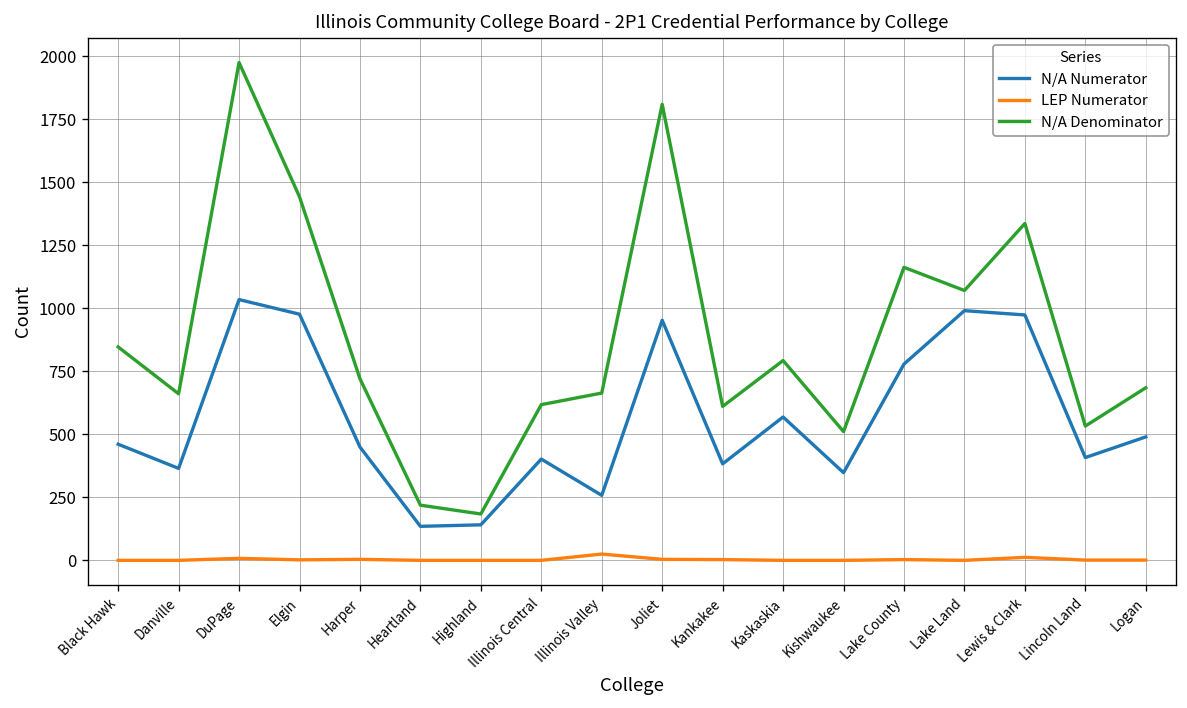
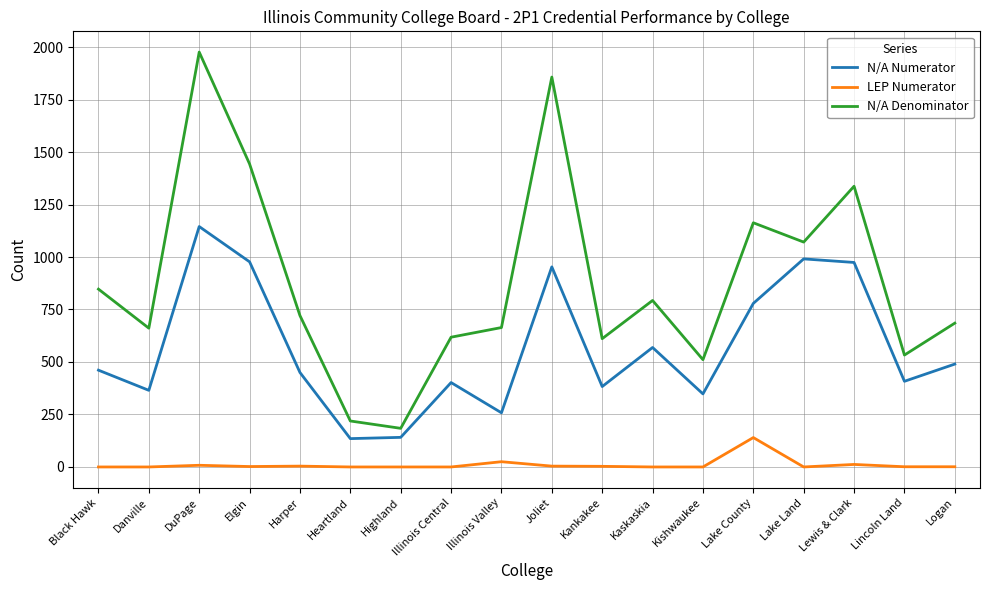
  {
    "N/A Numerator": {
      "Black Hawk": 460,
      "Danville": 370,
-     "DuPage": 1040,
+     "DuPage": 1150,
      "Elgin": 980,
      "Harper": 450,
      "Heartland": 140,
      "Highland": 140,
      "Illinois Central": 400,
      "Illinois Valley": 260,
      "Joliet": 950,
      "Kankakee": 380,
      "Kaskaskia": 570,
      "Kishwaukee": 350,
      "Lake County": 780,
      "Lake Land": 990,
      "Lewis & Clark": 970,
      "Lincoln Land": 410,
      "Logan": 490
    },
    "LEP Numerator": {
      "Black Hawk": 0,
      "Danville": 0,
      "DuPage": 10,
      "Elgin": 0,
      "Harper": 0,
      "Heartland": 0,
      "Highland": 0,
      "Illinois Central": 0,
      "Illinois Valley": 30,
      "Joliet": 0,
      "Kankakee": 0,
      "Kaskaskia": 0,
      "Kishwaukee": 0,
-     "Lake County": 0,
+     "Lake County": 140,
      "Lake Land": 0,
      "Lewis & Clark": 10,
      "Lincoln Land": 0,
      "Logan": 0
    },
    "N/A Denominator": {
      "Black Hawk": 850,
      "Danville": 660,
      "DuPage": 1980,
      "Elgin": 1440,
      "Harper": 720,
      "Heartland": 220,
      "Highland": 180,
      "Illinois Central": 620,
      "Illinois Valley": 660,
-     "Joliet": 1810,
+     "Joliet": 1860,
      "Kankakee": 610,
      "Kaskaskia": 790,
      "Kishwaukee": 510,
      "Lake County": 1160,
      "Lake Land": 1070,
      "Lewis & Clark": 1340,
      "Lincoln Land": 530,
      "Logan": 690
    }
  }
